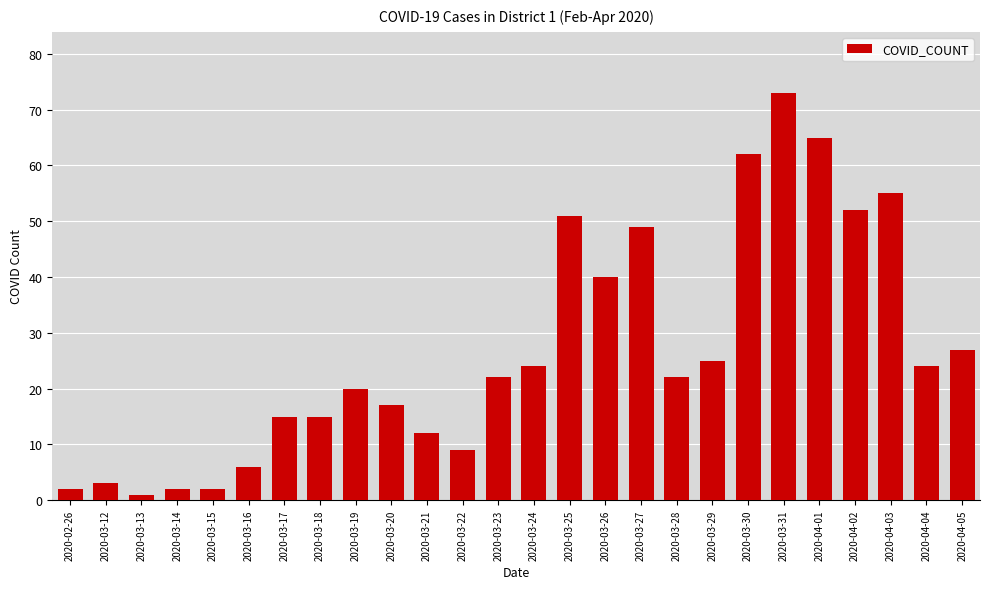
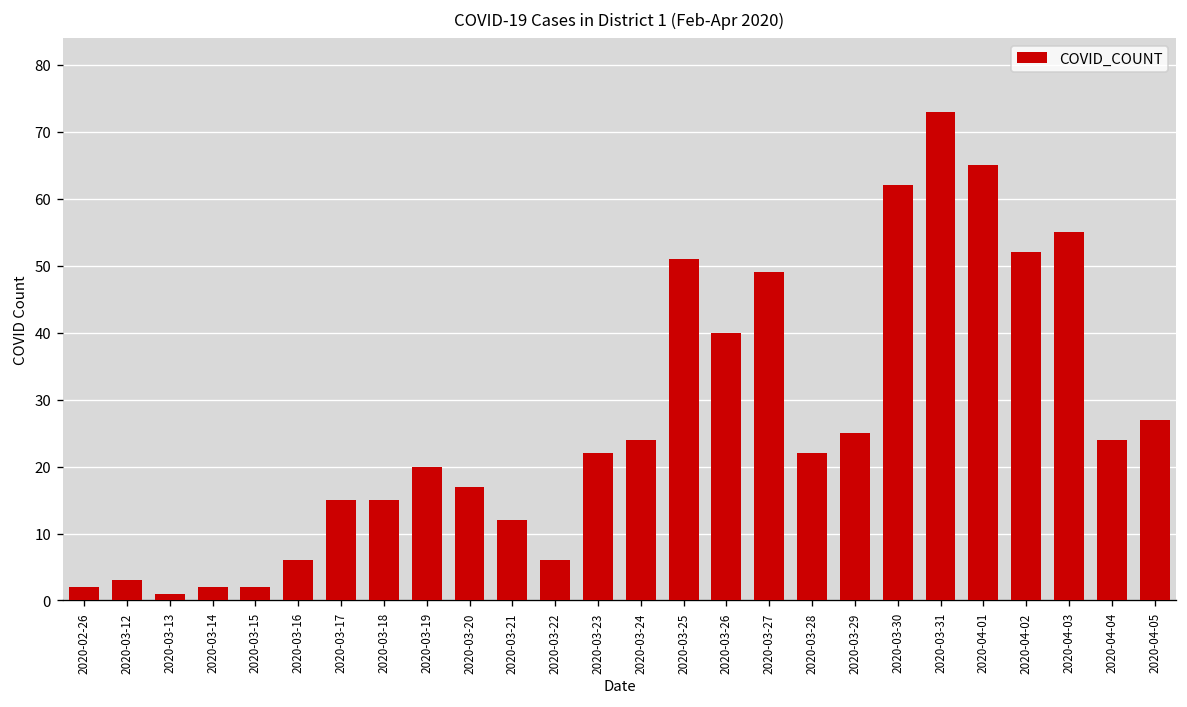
  {
    "2020-02-26": 2,
    "2020-03-12": 3,
    "2020-03-13": 1,
    "2020-03-14": 2,
    "2020-03-15": 2,
    "2020-03-16": 6,
    "2020-03-17": 15,
    "2020-03-18": 15,
    "2020-03-19": 20,
    "2020-03-20": 17,
    "2020-03-21": 12,
-   "2020-03-22": 9,
+   "2020-03-22": 6,
    "2020-03-23": 22,
    "2020-03-24": 24,
    "2020-03-25": 51,
    "2020-03-26": 40,
    "2020-03-27": 49,
    "2020-03-28": 22,
    "2020-03-29": 25,
    "2020-03-30": 62,
    "2020-03-31": 73,
    "2020-04-01": 65,
    "2020-04-02": 52,
    "2020-04-03": 55,
    "2020-04-04": 24,
    "2020-04-05": 27
  }
